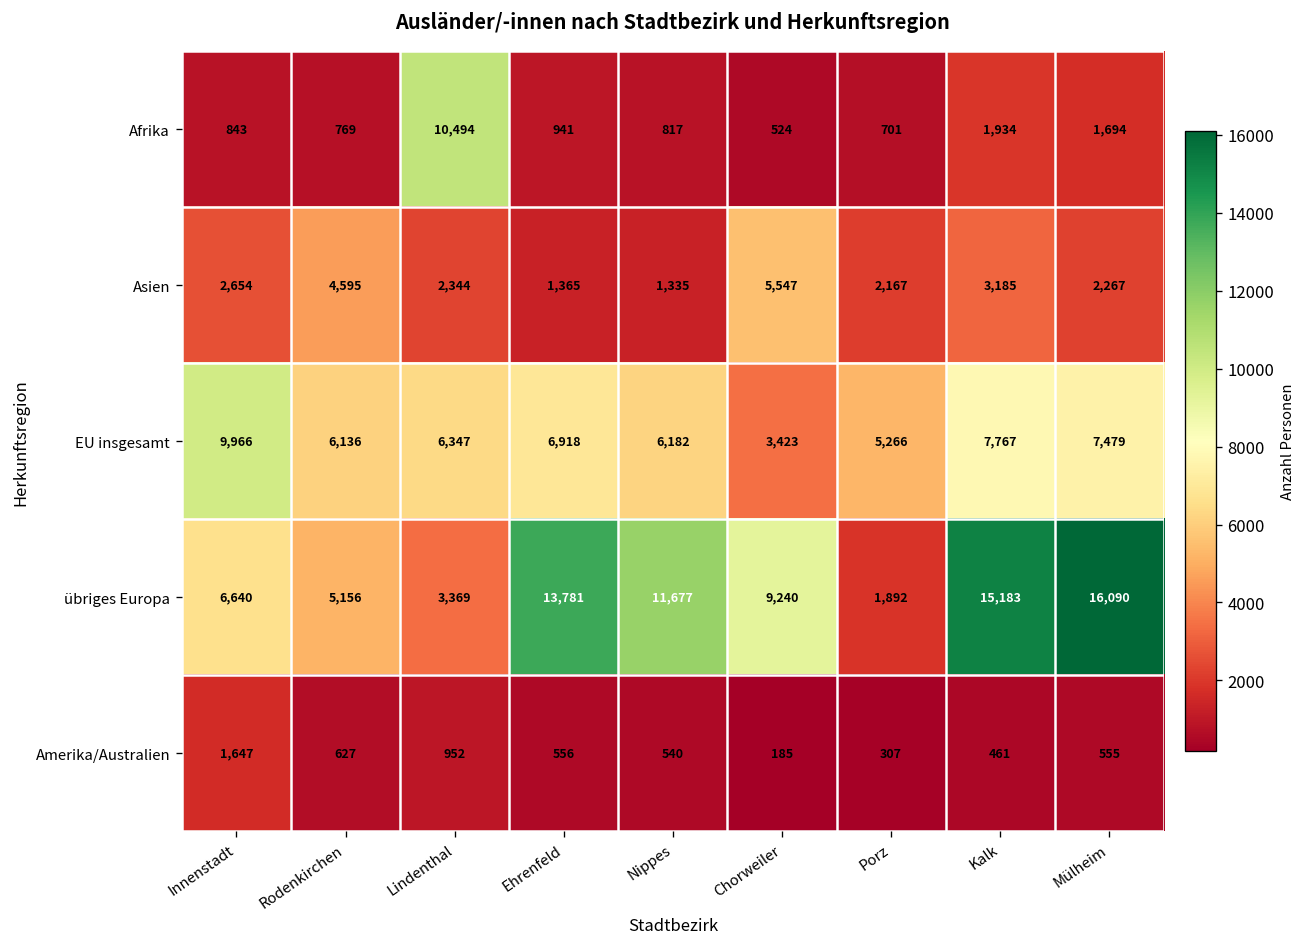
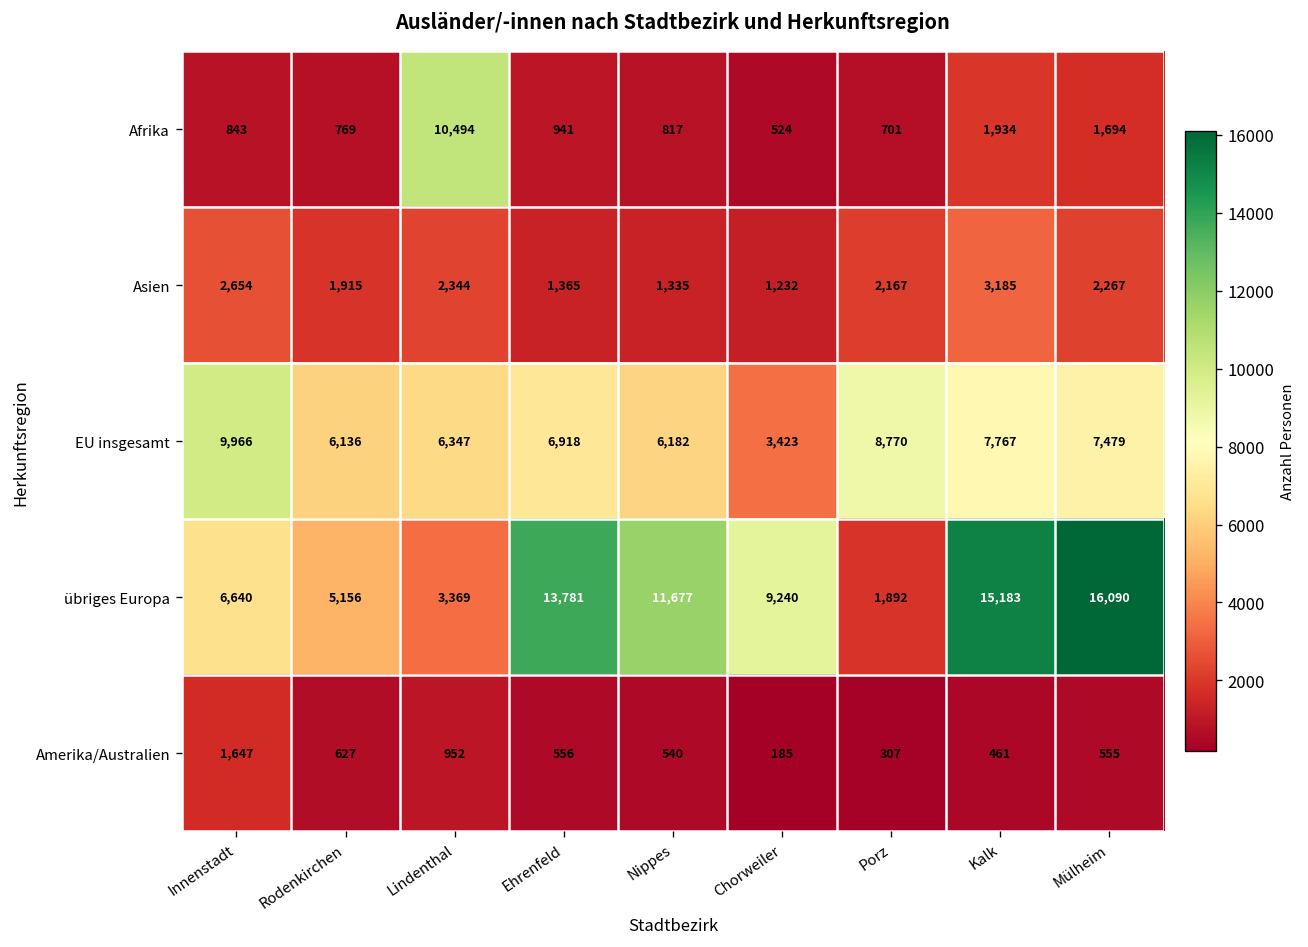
  {
    "Afrika": {
      "Innenstadt": "843",
      "Rodenkirchen": "769",
      "Lindenthal": "10,494",
      "Ehrenfeld": "941",
      "Nippes": "817",
      "Chorweiler": "524",
      "Porz": "701",
      "Kalk": "1,934",
      "Mülheim": "1,694"
    },
    "Asien": {
      "Innenstadt": "2,654",
-     "Rodenkirchen": "4,595",
+     "Rodenkirchen": "1,915",
      "Lindenthal": "2,344",
      "Ehrenfeld": "1,365",
      "Nippes": "1,335",
-     "Chorweiler": "5,547",
+     "Chorweiler": "1,232",
      "Porz": "2,167",
      "Kalk": "3,185",
      "Mülheim": "2,267"
    },
    "EU insgesamt": {
      "Innenstadt": "9,966",
      "Rodenkirchen": "6,136",
      "Lindenthal": "6,347",
      "Ehrenfeld": "6,918",
      "Nippes": "6,182",
      "Chorweiler": "3,423",
-     "Porz": "5,266",
+     "Porz": "8,770",
      "Kalk": "7,767",
      "Mülheim": "7,479"
    },
    "übriges Europa": {
      "Innenstadt": "6,640",
      "Rodenkirchen": "5,156",
      "Lindenthal": "3,369",
      "Ehrenfeld": "13,781",
      "Nippes": "11,677",
      "Chorweiler": "9,240",
      "Porz": "1,892",
      "Kalk": "15,183",
      "Mülheim": "16,090"
    },
    "Amerika/Australien": {
      "Innenstadt": "1,647",
      "Rodenkirchen": "627",
      "Lindenthal": "952",
      "Ehrenfeld": "556",
      "Nippes": "540",
      "Chorweiler": "185",
      "Porz": "307",
      "Kalk": "461",
      "Mülheim": "555"
    }
  }
